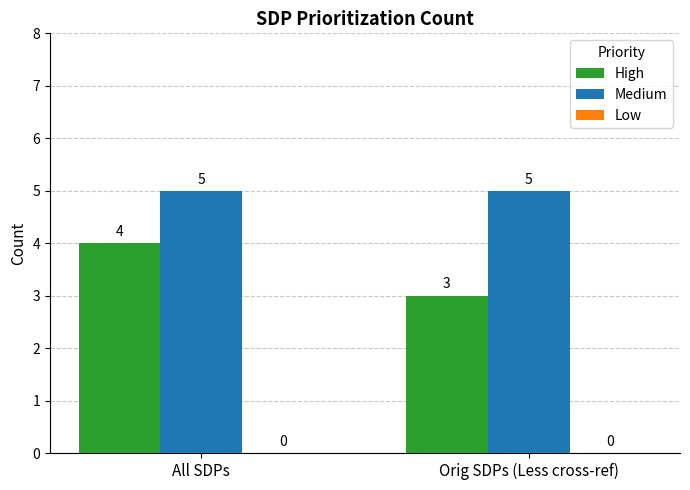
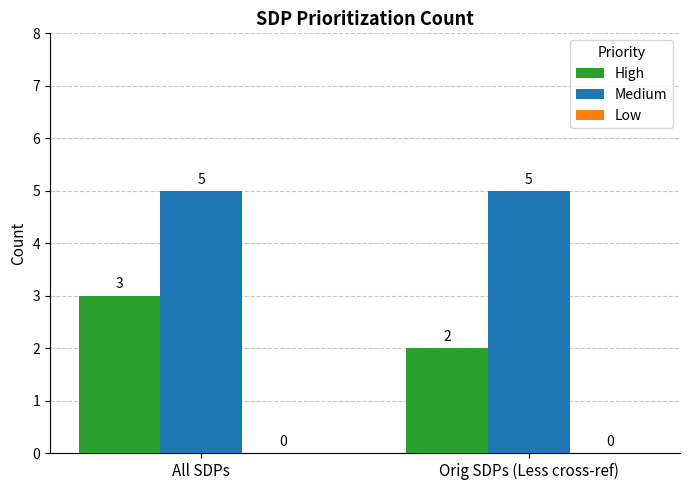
  {
    "High": {
-     "All SDPs": 4,
-     "Orig SDPs (Less cross-ref)": 3
+     "All SDPs": 3,
+     "Orig SDPs (Less cross-ref)": 2
    },
    "Medium": {
      "All SDPs": 5,
      "Orig SDPs (Less cross-ref)": 5
    },
    "Low": {
      "All SDPs": 0,
      "Orig SDPs (Less cross-ref)": 0
    }
  }
